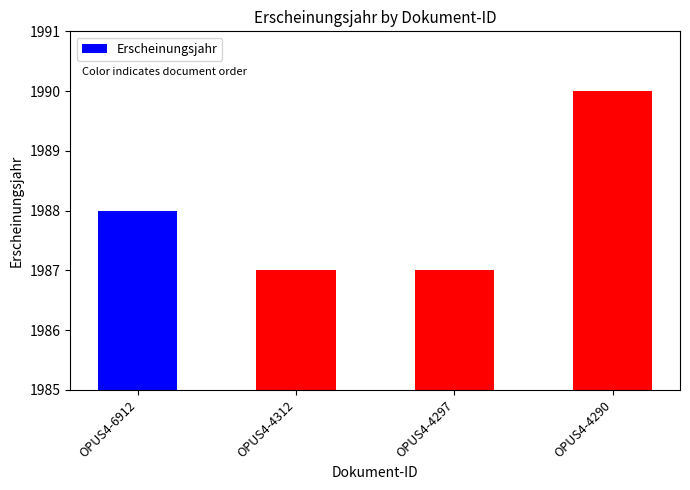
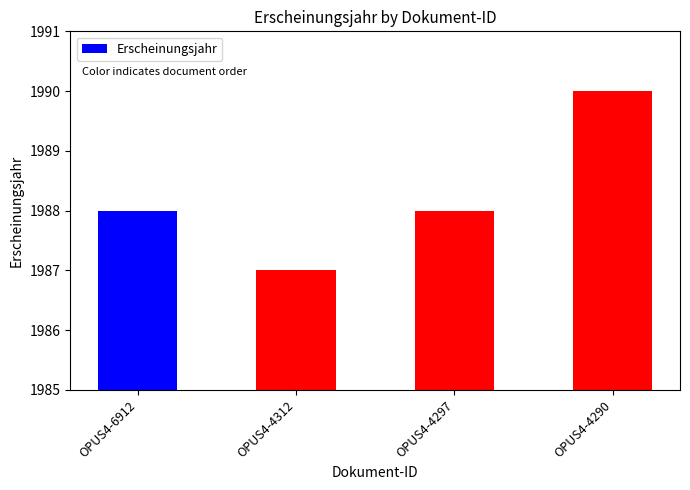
  {
    "OPUS4-6912": 1988,
    "OPUS4-4312": 1987,
-   "OPUS4-4297": 1987,
+   "OPUS4-4297": 1988,
    "OPUS4-4290": 1990
  }
